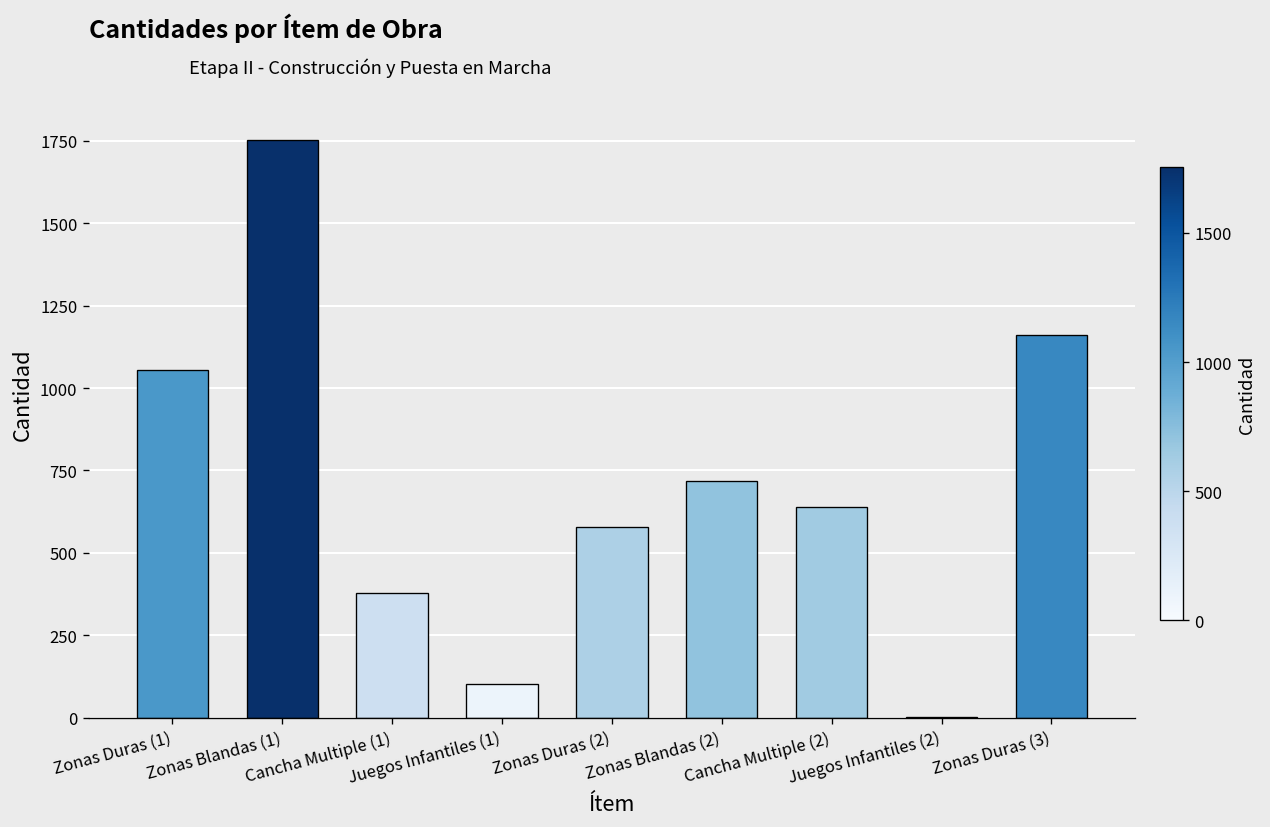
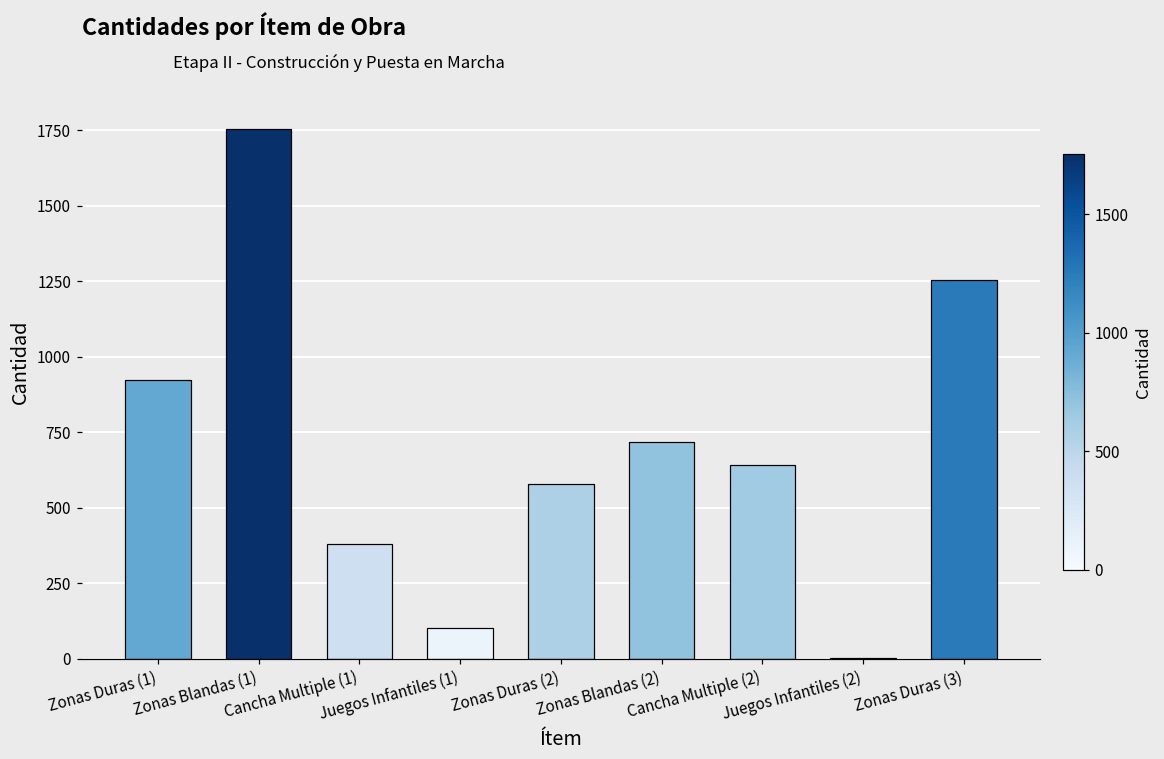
  {
-   "Zonas Duras (1)": 1060,
+   "Zonas Duras (1)": 920,
    "Zonas Blandas (1)": 1750,
    "Cancha Multiple (1)": 380,
    "Juegos Infantiles (1)": 100,
    "Zonas Duras (2)": 580,
    "Zonas Blandas (2)": 720,
    "Cancha Multiple (2)": 640,
-   "Zonas Duras (3)": 1160
+   "Zonas Duras (3)": 1250
  }
